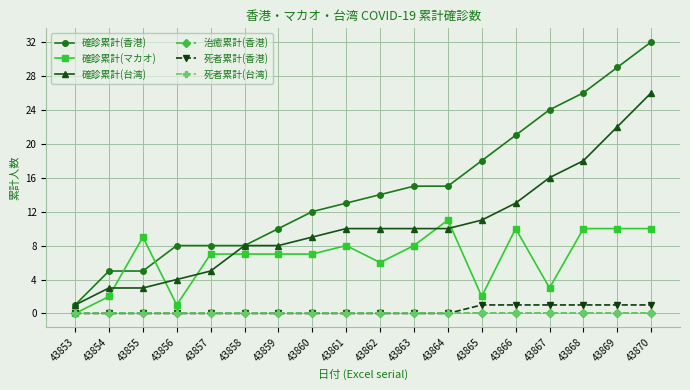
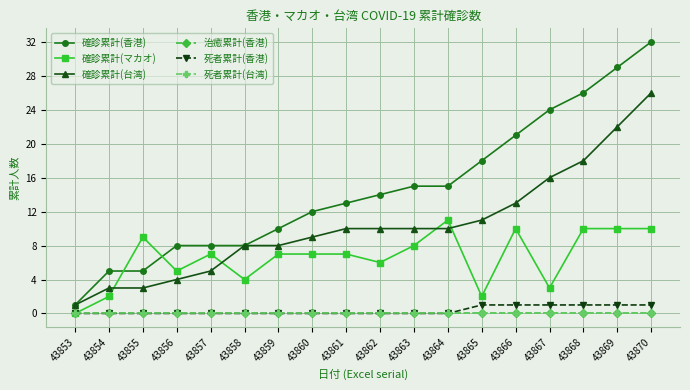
  {
    "確診累計(マカオ)": {
      "43854": 2,
      "43855": 9,
-     "43856": 1,
+     "43856": 5,
      "43857": 7,
-     "43858": 7,
+     "43858": 4,
      "43859": 7,
      "43860": 7,
-     "43861": 8,
+     "43861": 7,
      "43862": 6,
      "43863": 8,
      "43864": 11,
      "43865": 2,
      "43866": 10,
      "43867": 3,
      "43868": 10,
      "43869": 10,
      "43870": 10
    },
    "死者累計(台湾)": {
      "43865": 0,
      "43866": 0,
      "43867": 0,
      "43868": 0,
      "43869": 0,
      "43870": 0
    }
  }
